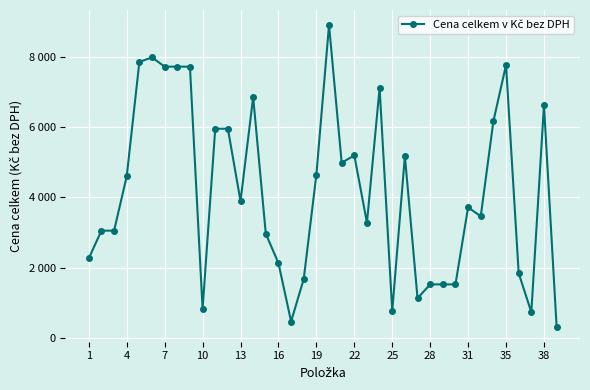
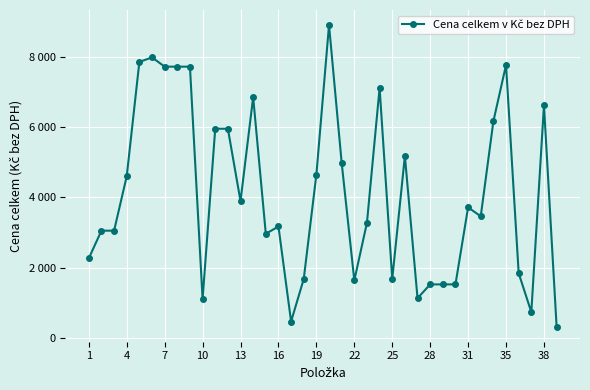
  {
    "1": 2300,
    "4": 4600,
    "7": 7700,
-   "10": 800,
+   "10": 1100,
    "13": 3900,
-   "16": 2100,
+   "16": 3200,
    "19": 4600,
-   "22": 5200,
-   "25": 800,
+   "22": 1600,
+   "25": 1700,
    "28": 1500,
    "31": 3700,
    "35": 7800,
    "38": 6600
  }
